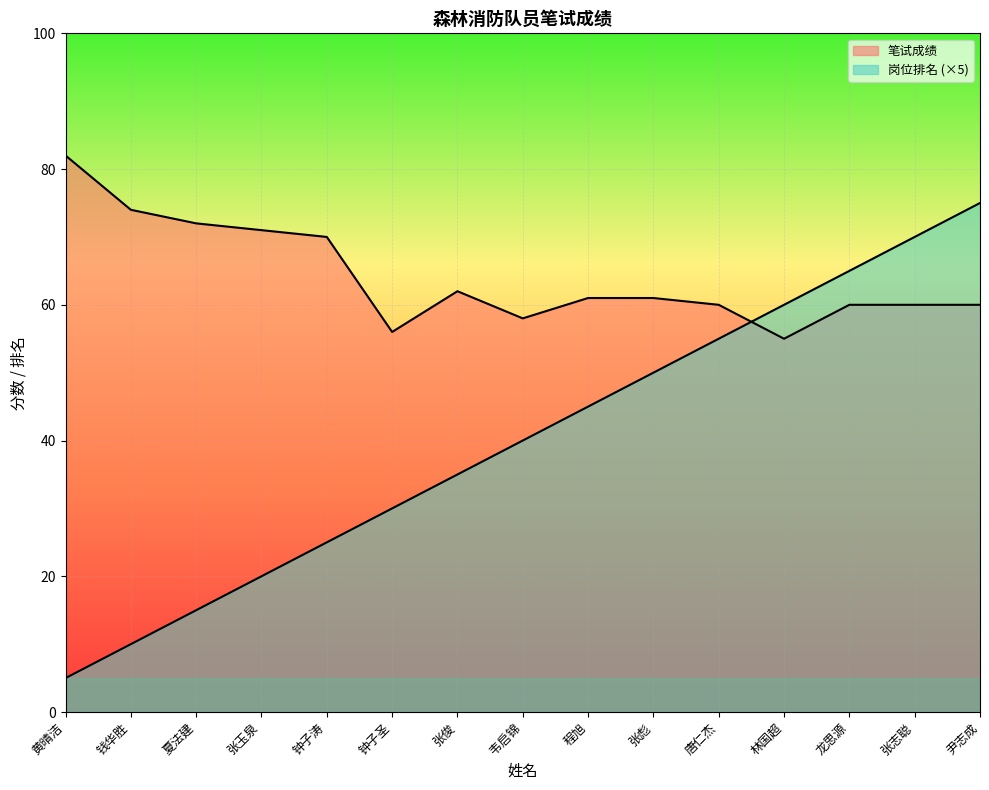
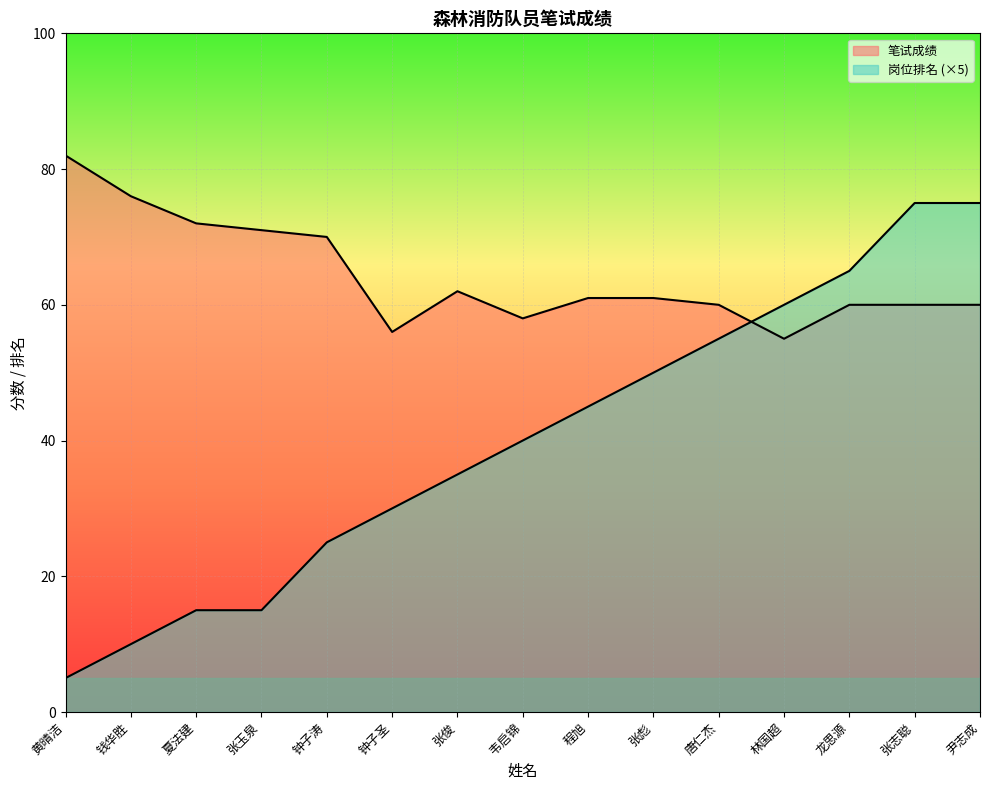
  {
    "笔试成绩": {
      "黄晴洁": 82,
-     "钱华胜": 74,
+     "钱华胜": 76,
      "夏法建": 72,
      "张玉泉": 71,
      "钟子涛": 70,
      "钟子圣": 56,
      "张俊": 62,
      "韦启锦": 58,
      "程旭": 61,
      "张彪": 61,
      "唐仁杰": 60,
      "林国超": 55,
      "龙思源": 60,
      "张志聪": 60,
      "尹志成": 60
    },
    "岗位排名 (×5)": {
      "钱华胜": 10,
      "夏法建": 15,
-     "张玉泉": 20,
+     "张玉泉": 15,
      "钟子涛": 25,
      "钟子圣": 30,
      "张俊": 35,
      "韦启锦": 40,
      "程旭": 45,
      "张彪": 50,
      "唐仁杰": 55,
      "林国超": 60,
      "龙思源": 65,
-     "张志聪": 70,
+     "张志聪": 75,
      "尹志成": 75
    }
  }
